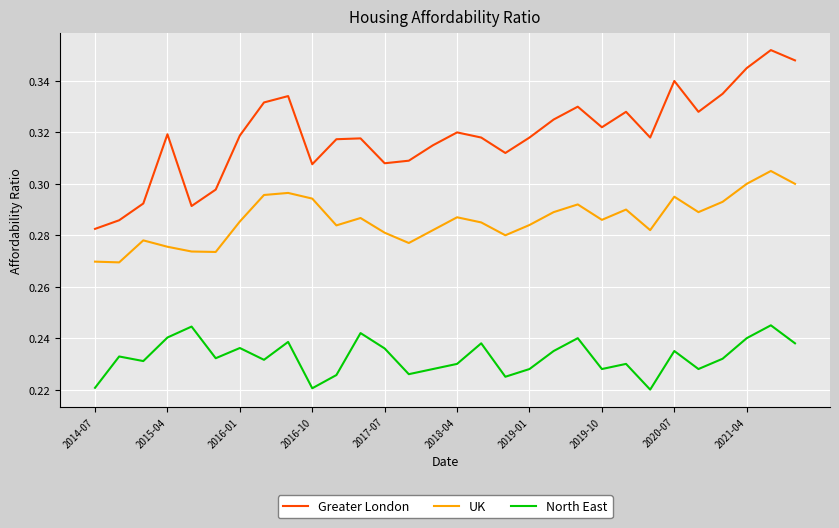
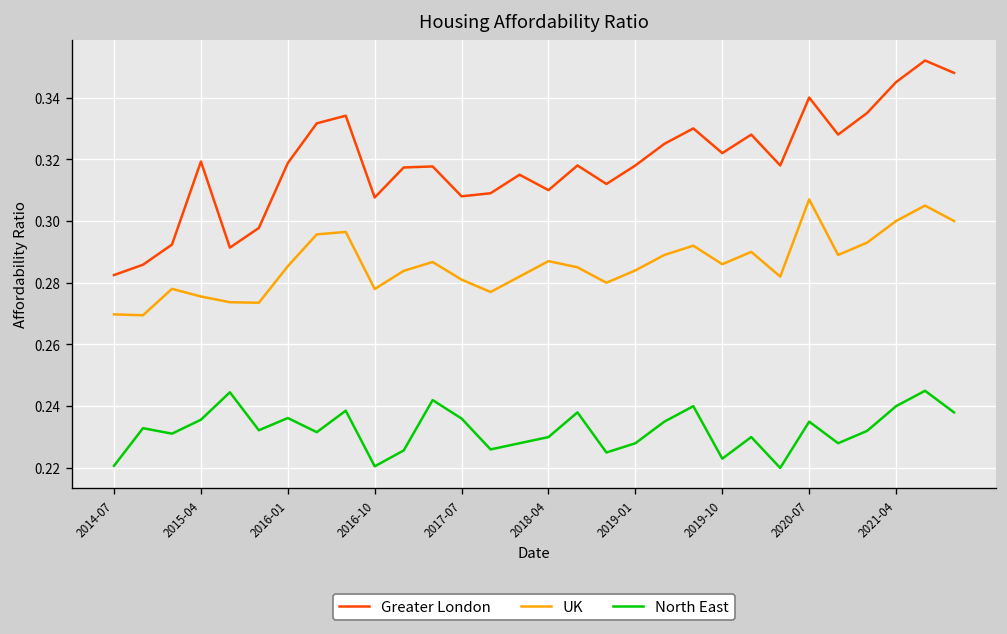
  {
    "Greater London": {
      "2014-07": 0.282,
      "2015-04": 0.32,
      "2016-01": 0.319,
      "2016-10": 0.308,
      "2017-07": 0.308,
-     "2018-04": 0.32,
+     "2018-04": 0.31,
      "2019-01": 0.318,
      "2019-10": 0.322,
      "2020-07": 0.34,
      "2021-04": 0.345
    },
    "UK": {
      "2014-07": 0.270,
      "2015-04": 0.276,
      "2016-01": 0.285,
-     "2016-10": 0.294,
+     "2016-10": 0.278,
      "2017-07": 0.281,
      "2018-04": 0.287,
      "2019-01": 0.284,
      "2019-10": 0.286,
-     "2020-07": 0.295,
+     "2020-07": 0.307,
      "2021-04": 0.300
    },
    "North East": {
      "2014-07": 0.221,
-     "2015-04": 0.240,
+     "2015-04": 0.236,
      "2016-01": 0.236,
      "2016-10": 0.221,
      "2017-07": 0.236,
      "2018-04": 0.230,
      "2019-01": 0.228,
-     "2019-10": 0.228,
+     "2019-10": 0.223,
      "2020-07": 0.235,
      "2021-04": 0.240
    }
  }
